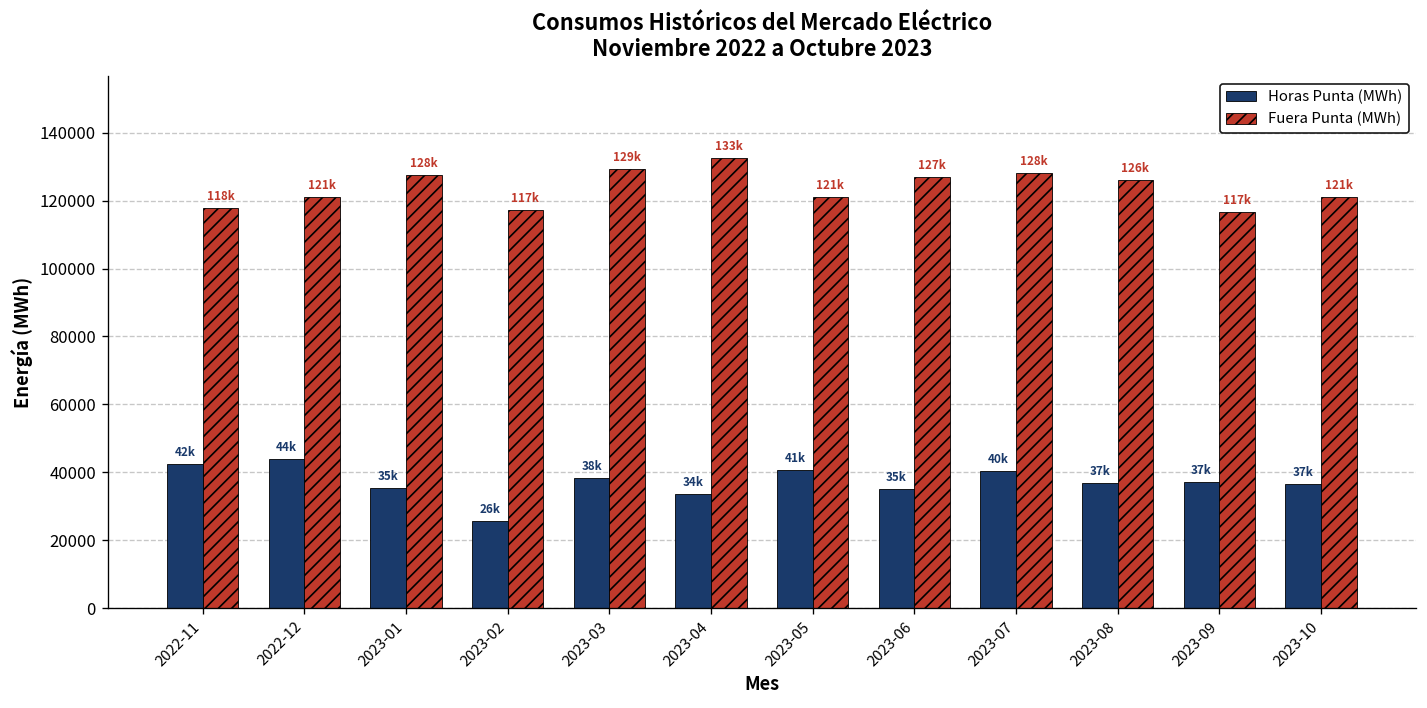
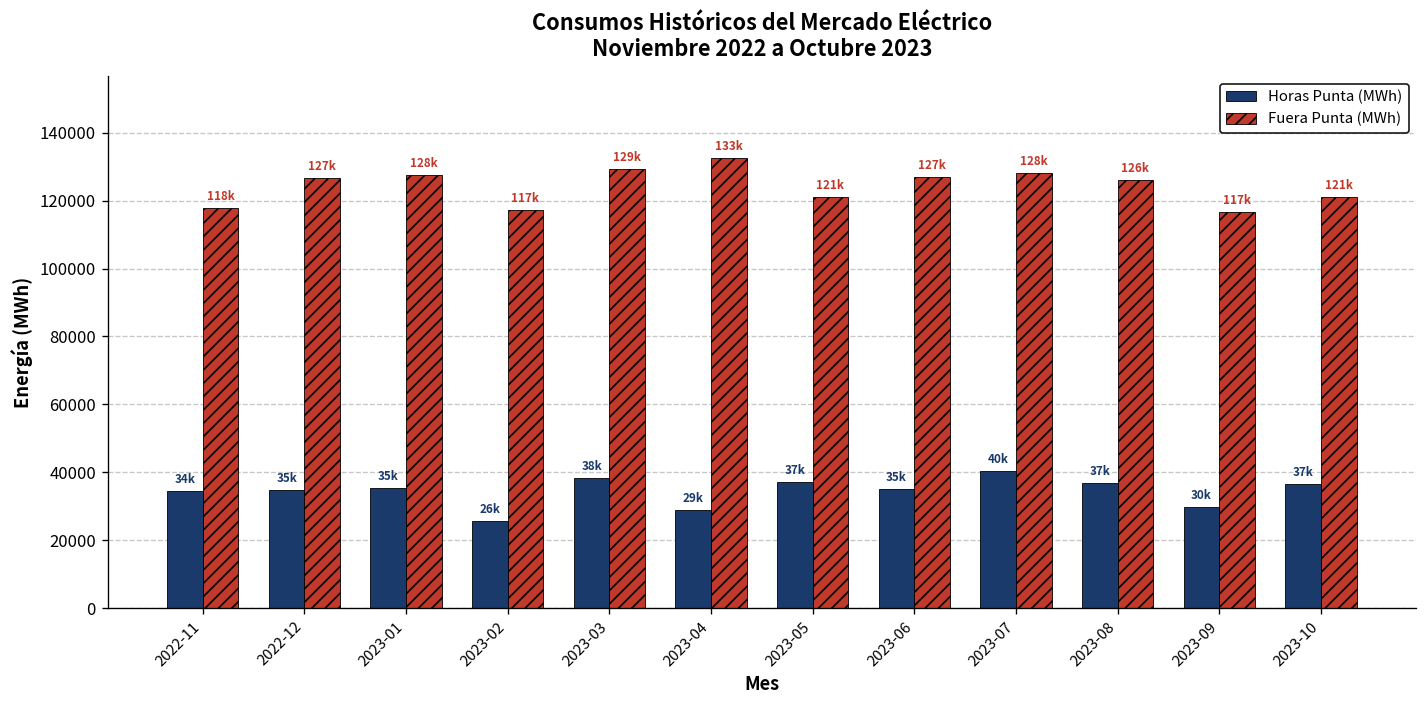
  {
    "Horas Punta (MWh)": {
-     "2022-11": "42k",
-     "2022-12": "44k",
+     "2022-11": "34k",
+     "2022-12": "35k",
      "2023-01": "35k",
      "2023-02": "26k",
      "2023-03": "38k",
-     "2023-04": "34k",
-     "2023-05": "41k",
+     "2023-04": "29k",
+     "2023-05": "37k",
      "2023-06": "35k",
      "2023-07": "40k",
      "2023-08": "37k",
-     "2023-09": "37k",
+     "2023-09": "30k",
      "2023-10": "37k"
    },
    "Fuera Punta (MWh)": {
      "2022-11": "118k",
-     "2022-12": "121k",
+     "2022-12": "127k",
      "2023-01": "128k",
      "2023-02": "117k",
      "2023-03": "129k",
      "2023-04": "133k",
      "2023-05": "121k",
      "2023-06": "127k",
      "2023-07": "128k",
      "2023-08": "126k",
      "2023-09": "117k",
      "2023-10": "121k"
    }
  }
